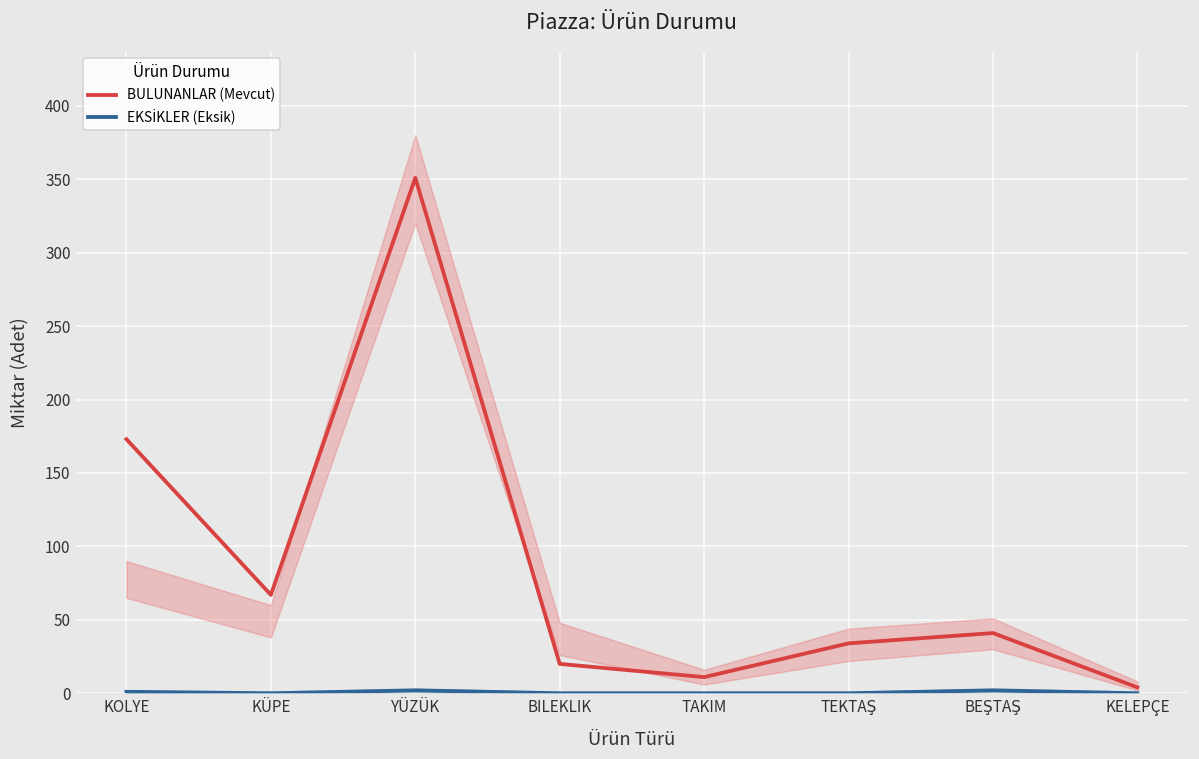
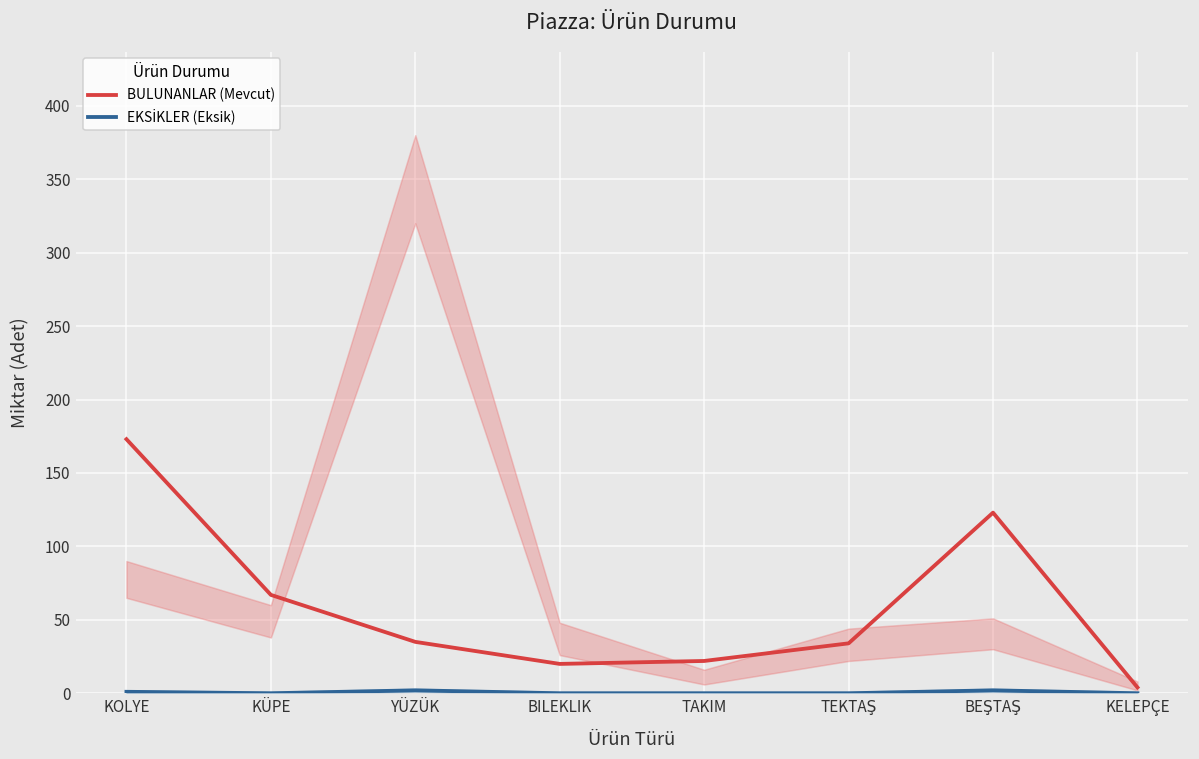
  {
    "BULUNANLAR (Mevcut)": {
      "KOLYE": 173,
      "KÜPE": 67,
-     "YÜZÜK": 351,
+     "YÜZÜK": 35,
      "BILEKLIK": 20,
-     "TAKIM": 11,
+     "TAKIM": 22,
      "TEKTAŞ": 34,
-     "BEŞTAŞ": 41,
+     "BEŞTAŞ": 123,
      "KELEPÇE": 4
    }
  }
